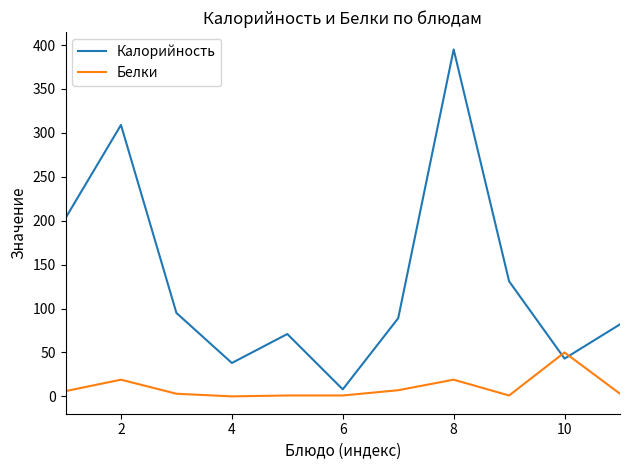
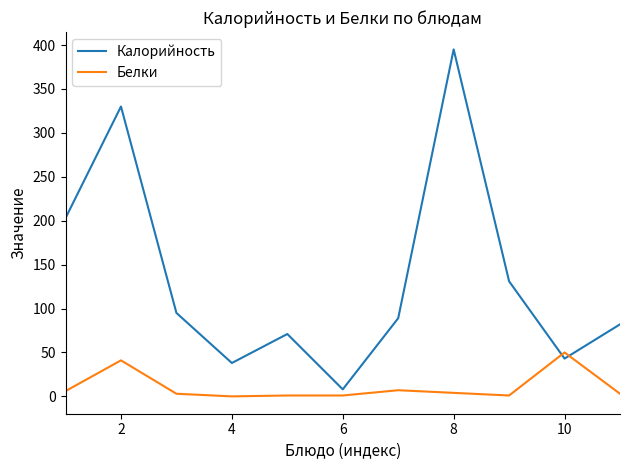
  {
    "Калорийность": {
-     "2": 310,
+     "2": 330,
      "4": 40,
      "6": 10,
      "8": 400,
      "10": 40
    },
    "Белки": {
-     "2": 20,
+     "2": 40,
      "4": 0,
      "6": 0,
-     "8": 20,
+     "8": 0,
      "10": 50
    }
  }
